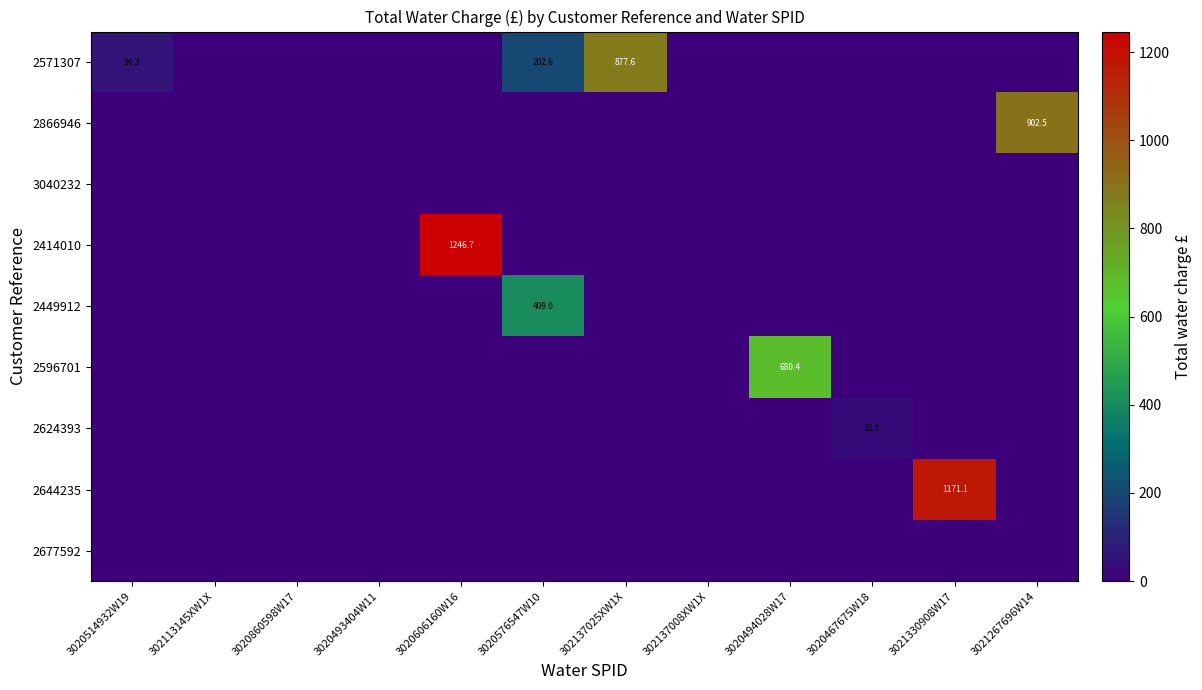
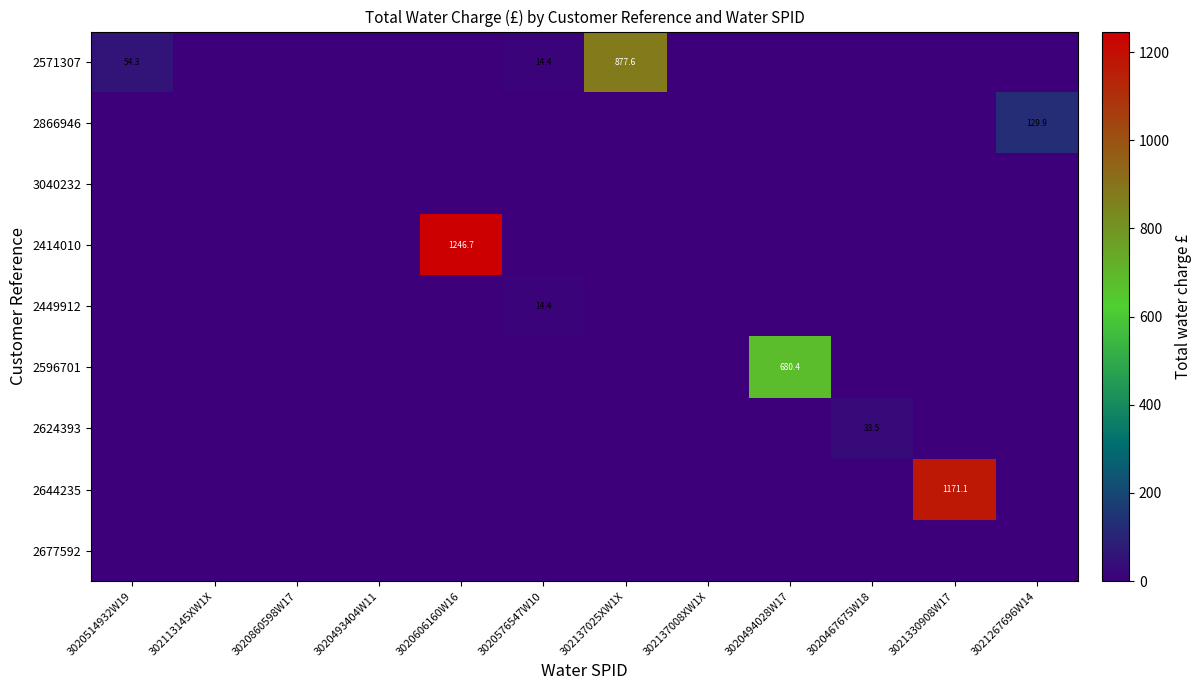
  {
    "2571307": {
      "3020514932W19": 54.3,
-     "3020576547W10": 202.6,
+     "3020576547W10": 14.4,
      "302137025XW1X": 877.6
    },
    "2866946": {
-     "3021267696W14": 902.5
+     "3021267696W14": 129.9
    },
    "2414010": {
      "3020606160W16": 1246.7
    },
    "2449912": {
-     "3020576547W10": 409.0
+     "3020576547W10": 14.4
    },
    "2596701": {
      "3020494028W17": 680.4
    },
    "2624393": {
      "3020467675W18": 33.5
    },
    "2644235": {
      "3021330908W17": 1171.1
    }
  }
